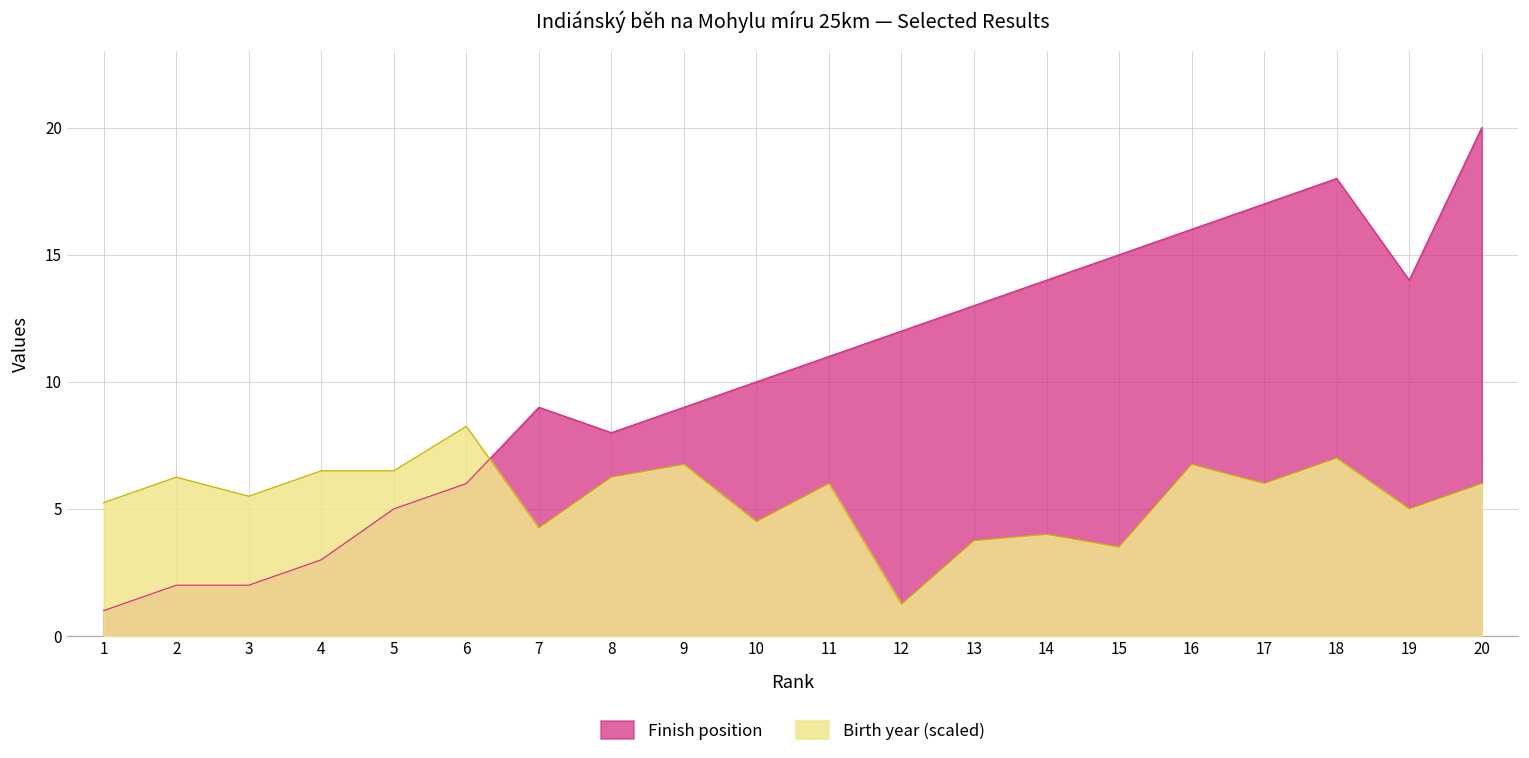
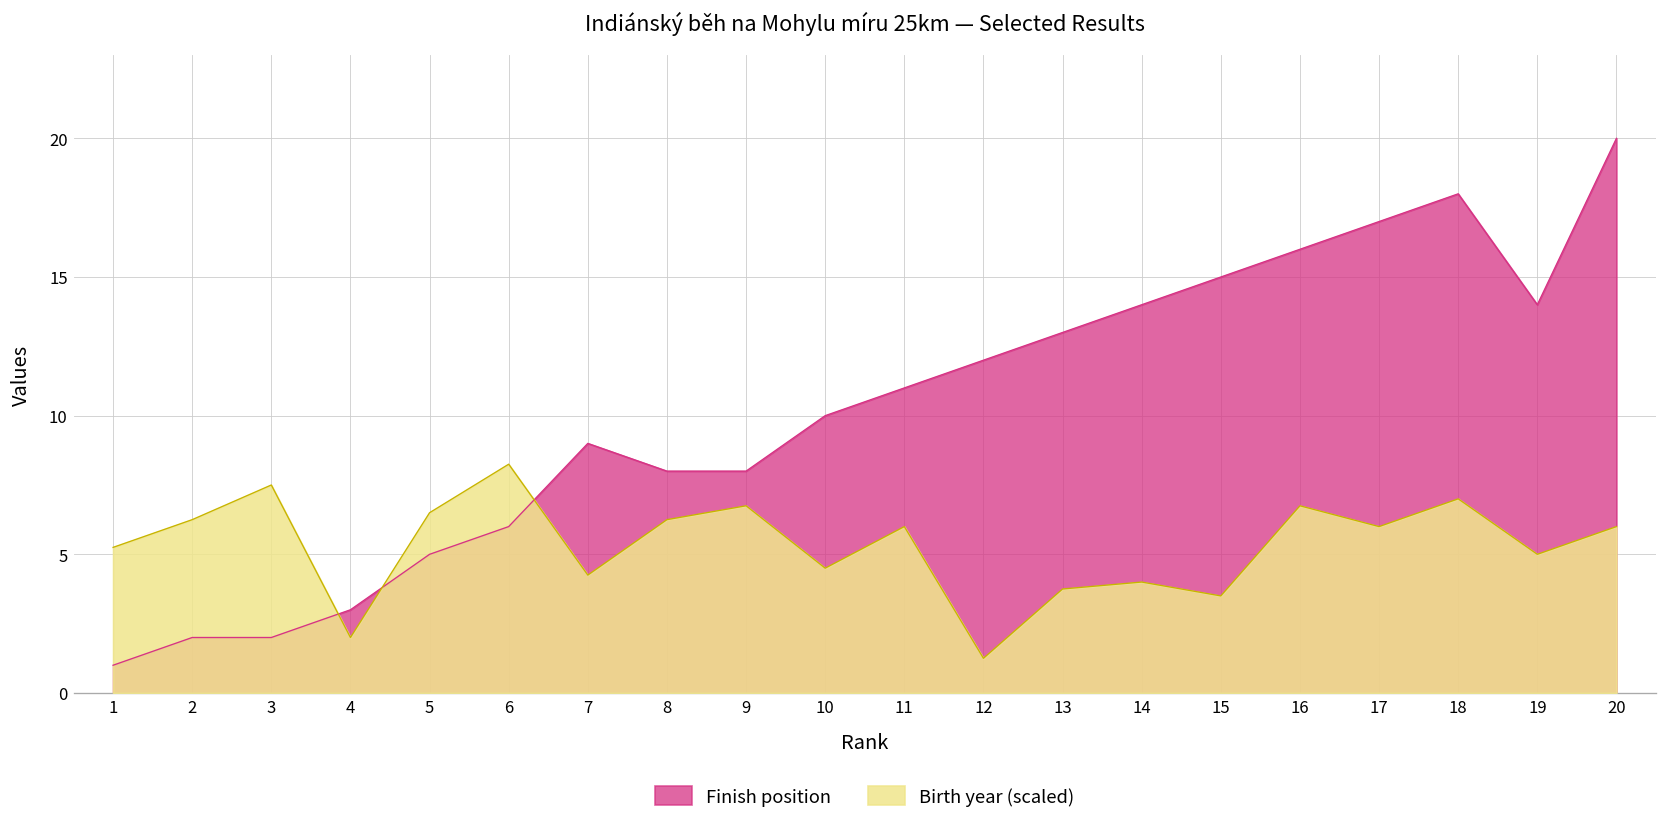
  {
    "Finish position": {
      "1": 1,
      "2": 2,
      "3": 2,
      "4": 3,
      "5": 5,
      "6": 6,
      "7": 9,
      "8": 8,
-     "9": 9,
+     "9": 8,
      "10": 10,
      "11": 11,
      "12": 12,
      "13": 13,
      "14": 14,
      "15": 15,
      "16": 16,
      "17": 17,
      "18": 18,
      "19": 14,
      "20": 20
    },
    "Birth year (scaled)": {
      "1": 5.3,
      "2": 6.3,
-     "3": 5.5,
-     "4": 6.5,
+     "3": 7.5,
+     "4": 2.0,
      "5": 6.5,
      "6": 8.3,
      "7": 4.3,
      "8": 6.3,
      "9": 6.8,
      "10": 4.5,
      "11": 6.0,
      "12": 1.3,
      "13": 3.8,
      "14": 4.0,
      "15": 3.5,
      "16": 6.8,
      "17": 6.0,
      "18": 7.0,
      "19": 5.0,
      "20": 6.0
    }
  }
